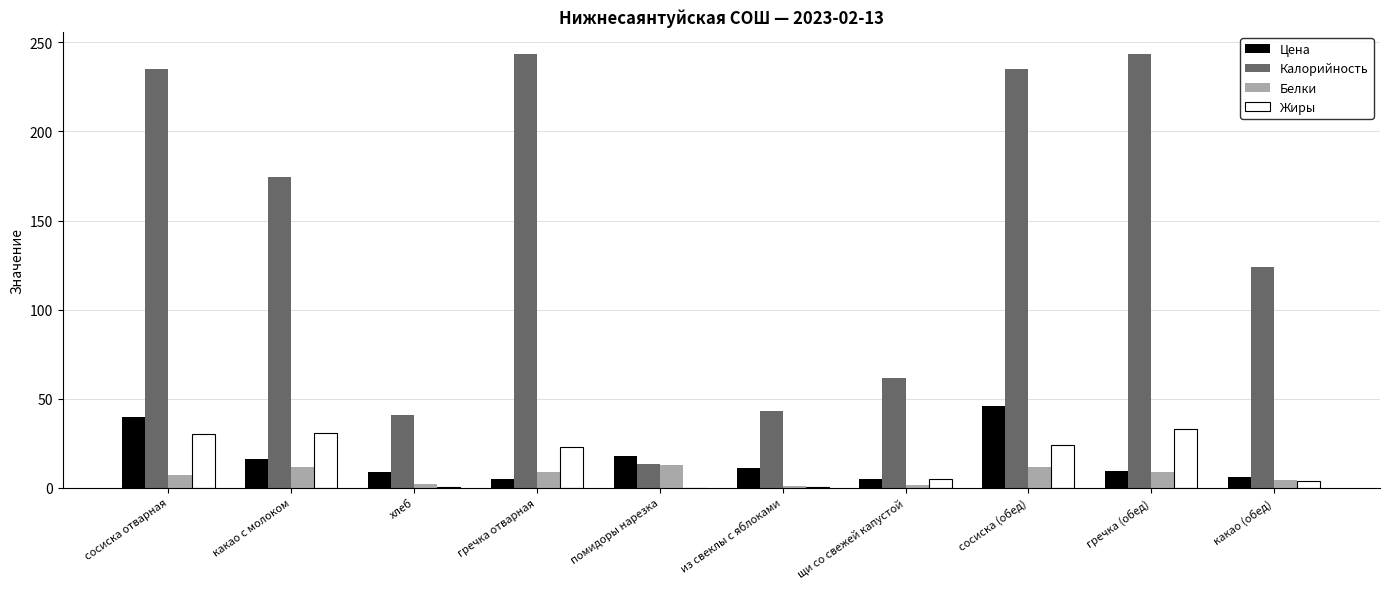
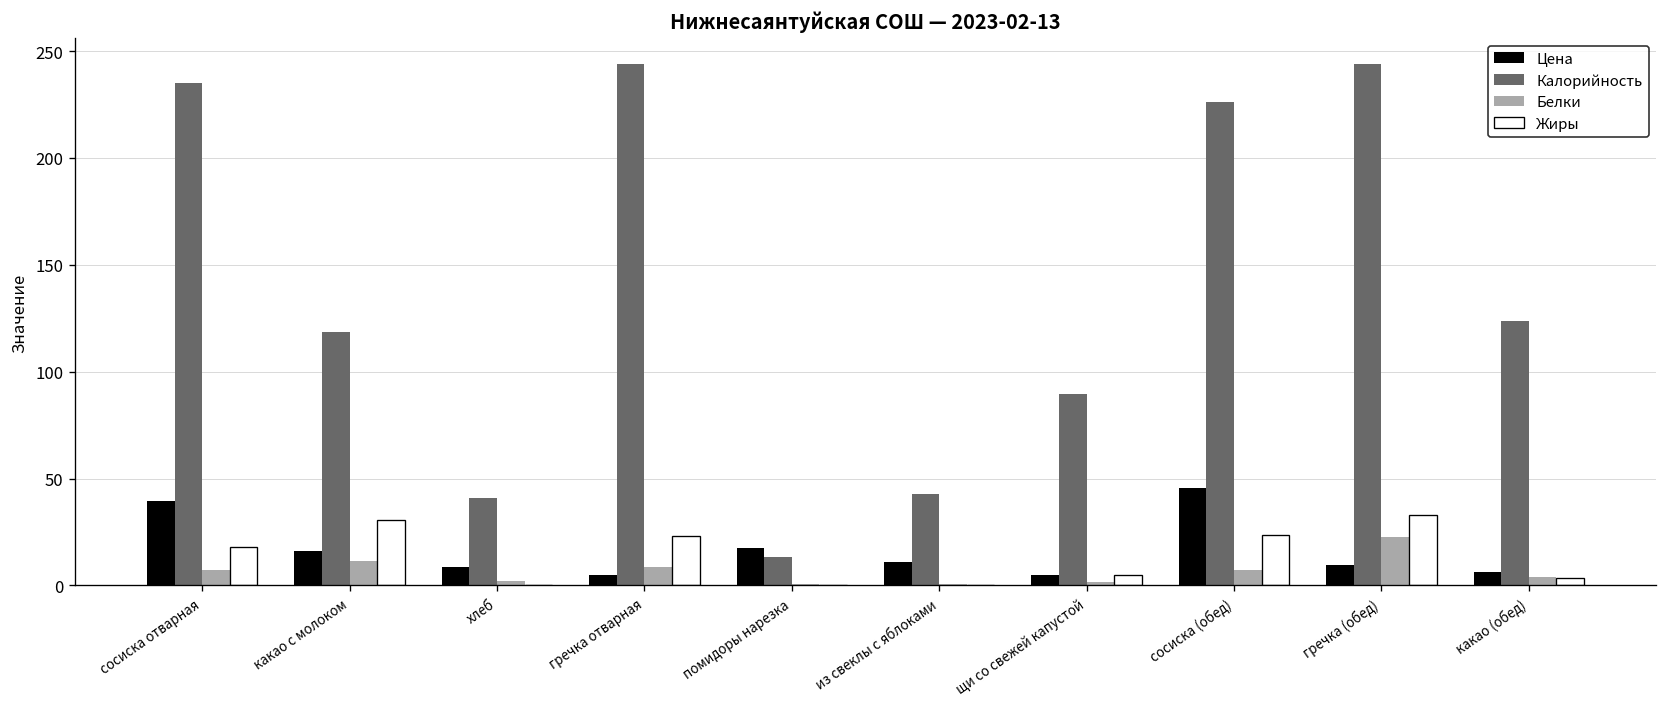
  {
    "Цена": {
      "сосиска отварная": 39,
      "какао с молоком": 16,
      "хлеб": 9,
      "гречка отварная": 5,
      "помидоры нарезка": 18,
      "из свеклы с яблоками": 11,
      "щи со свежей капустой": 5,
      "сосиска (обед)": 46,
      "гречка (обед)": 10,
      "какао (обед)": 6
    },
    "Калорийность": {
      "сосиска отварная": 235,
-     "какао с молоком": 174,
+     "какао с молоком": 119,
      "хлеб": 41,
      "гречка отварная": 244,
      "помидоры нарезка": 13,
      "из свеклы с яблоками": 43,
-     "щи со свежей капустой": 62,
-     "сосиска (обед)": 235,
+     "щи со свежей капустой": 90,
+     "сосиска (обед)": 226,
      "гречка (обед)": 244,
      "какао (обед)": 124
    },
    "Белки": {
      "сосиска отварная": 7,
      "какао с молоком": 11,
      "хлеб": 2,
      "гречка отварная": 9,
-     "помидоры нарезка": 13,
+     "помидоры нарезка": 1,
      "щи со свежей капустой": 2,
-     "сосиска (обед)": 12,
-     "гречка (обед)": 9,
+     "сосиска (обед)": 7,
+     "гречка (обед)": 23,
      "какао (обед)": 4
    },
    "Жиры": {
-     "сосиска отварная": 30,
+     "сосиска отварная": 18,
      "какао с молоком": 31,
      "гречка отварная": 23,
      "щи со свежей капустой": 5,
      "сосиска (обед)": 24,
      "гречка (обед)": 33,
      "какао (обед)": 4
    }
  }
